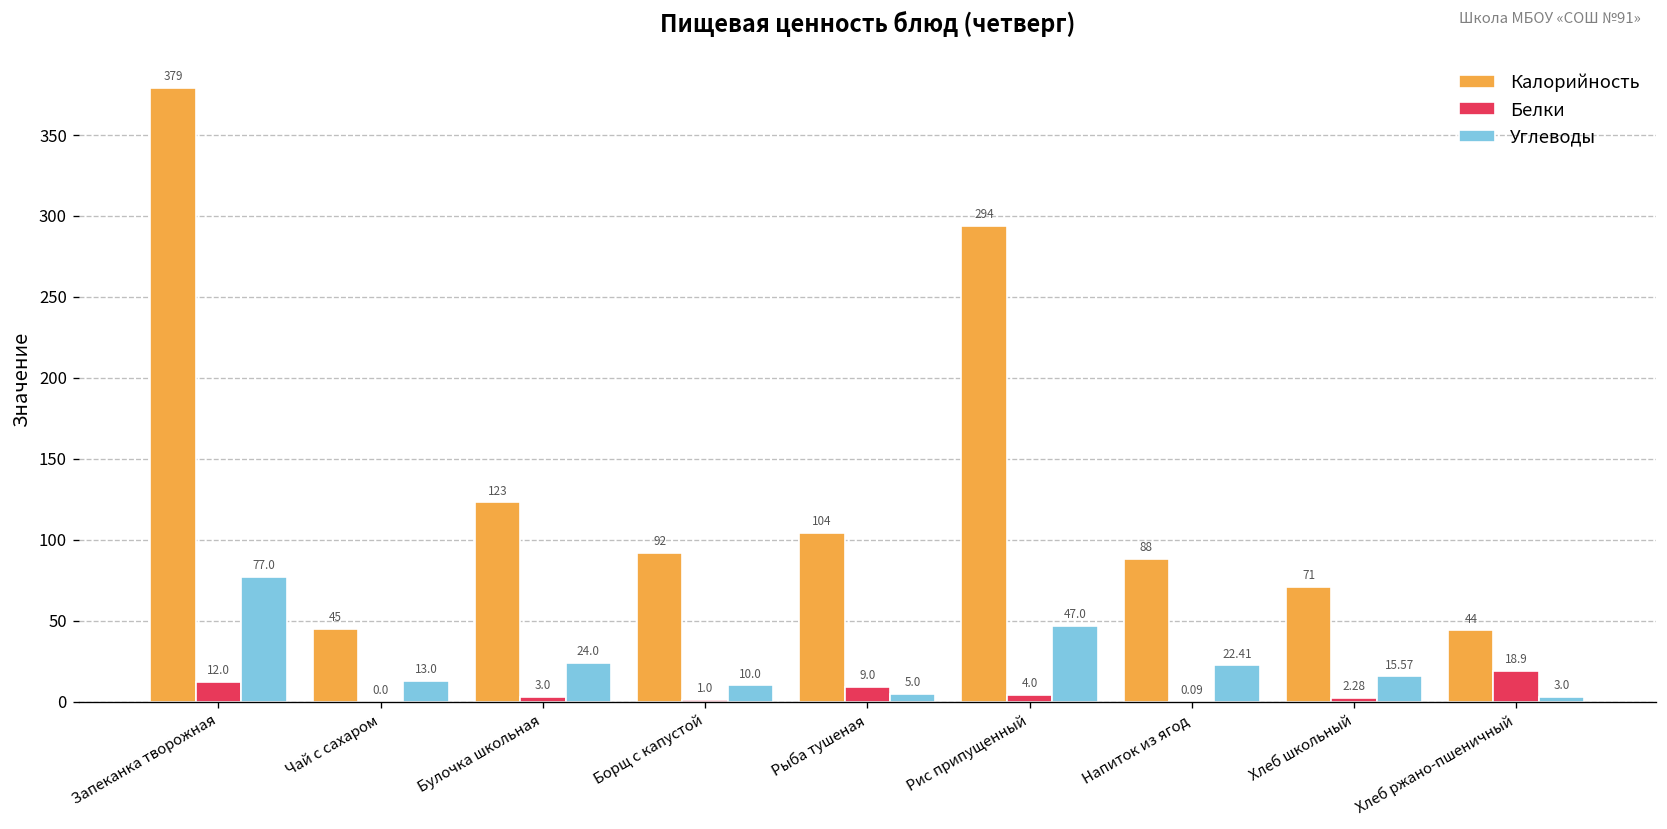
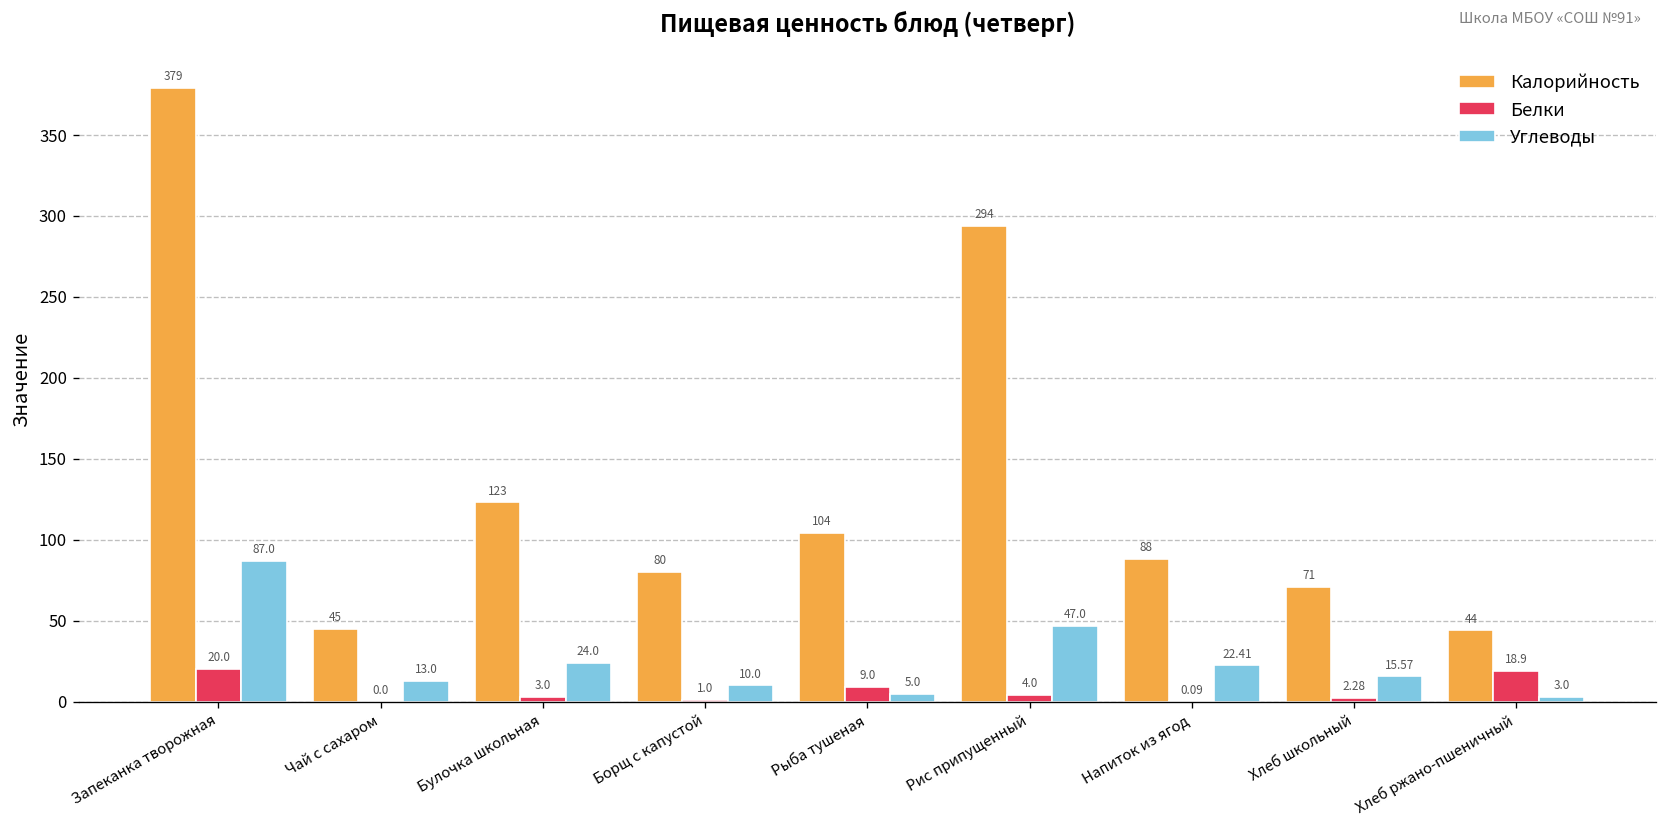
  {
    "Калорийность": {
      "Запеканка творожная": 379,
      "Чай с сахаром": 45,
      "Булочка школьная": 123,
-     "Борщ с капустой": 92,
+     "Борщ с капустой": 80,
      "Рыба тушеная": 104,
      "Рис припущенный": 294,
      "Напиток из ягод": 88,
      "Хлеб школьный": 71,
      "Хлеб ржано-пшеничный": 44
    },
    "Белки": {
-     "Запеканка творожная": 12.0,
+     "Запеканка творожная": 20.0,
      "Чай с сахаром": 0.0,
      "Булочка школьная": 3.0,
      "Борщ с капустой": 1.0,
      "Рыба тушеная": 9.0,
      "Рис припущенный": 4.0,
      "Напиток из ягод": 0.09,
      "Хлеб школьный": 2.28,
      "Хлеб ржано-пшеничный": 18.9
    },
    "Углеводы": {
-     "Запеканка творожная": 77.0,
+     "Запеканка творожная": 87.0,
      "Чай с сахаром": 13.0,
      "Булочка школьная": 24.0,
      "Борщ с капустой": 10.0,
      "Рыба тушеная": 5.0,
      "Рис припущенный": 47.0,
      "Напиток из ягод": 22.41,
      "Хлеб школьный": 15.57,
      "Хлеб ржано-пшеничный": 3.0
    }
  }
